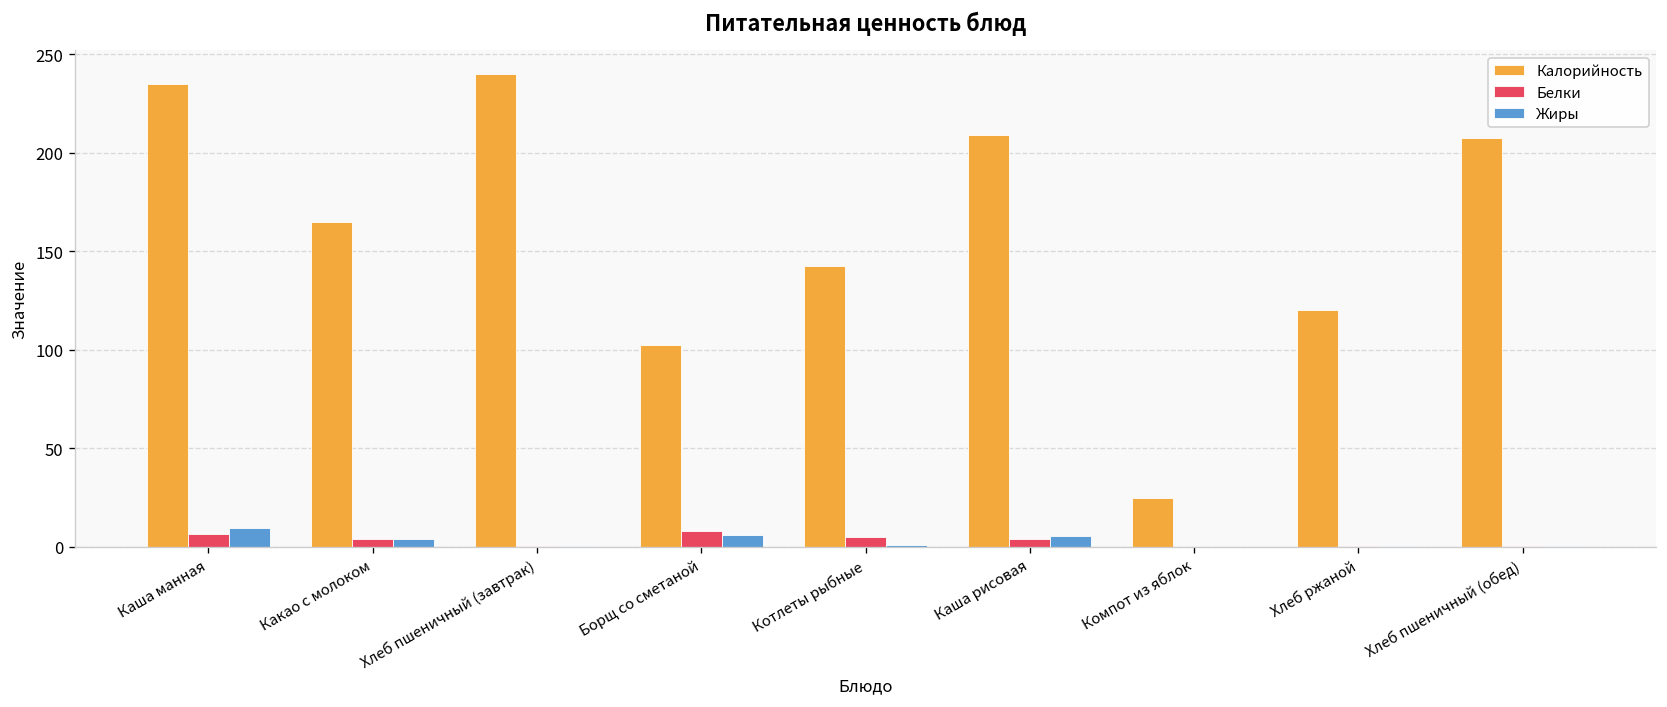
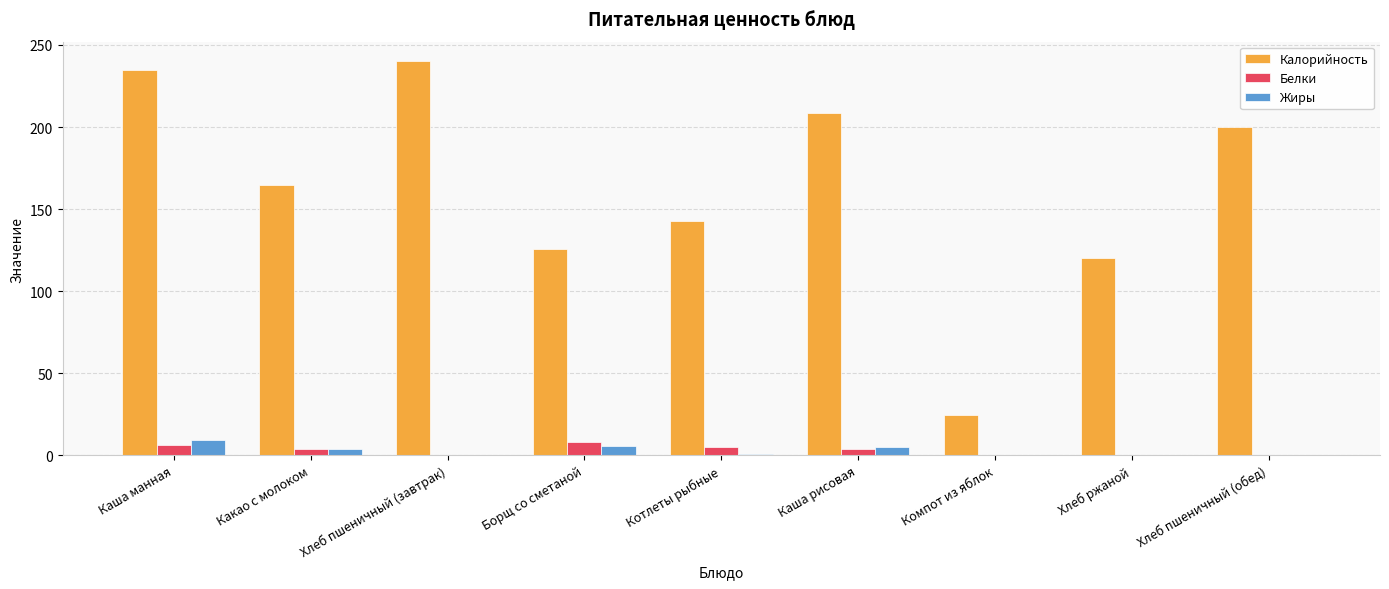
  {
    "Калорийность": {
      "Каша манная": 235,
      "Какао с молоком": 165,
      "Хлеб пшеничный (завтрак)": 240,
-     "Борщ со сметаной": 102,
+     "Борщ со сметаной": 126,
      "Котлеты рыбные": 143,
      "Каша рисовая": 209,
      "Компот из яблок": 25,
      "Хлеб ржаной": 120,
-     "Хлеб пшеничный (обед)": 207
+     "Хлеб пшеничный (обед)": 200
    },
    "Белки": {
      "Каша манная": 6,
      "Какао с молоком": 4,
      "Борщ со сметаной": 8,
      "Котлеты рыбные": 5,
      "Каша рисовая": 4,
      "Компот из яблок": 0
    },
    "Жиры": {
      "Каша манная": 9,
      "Какао с молоком": 4,
      "Борщ со сметаной": 6,
      "Каша рисовая": 5,
      "Компот из яблок": 0
    }
  }
